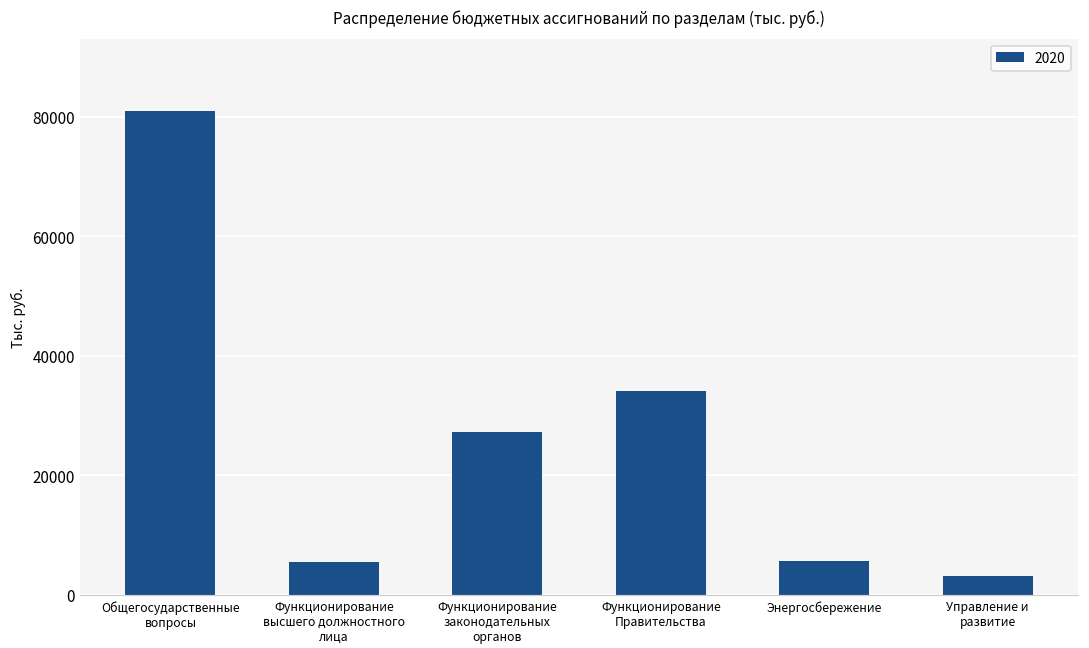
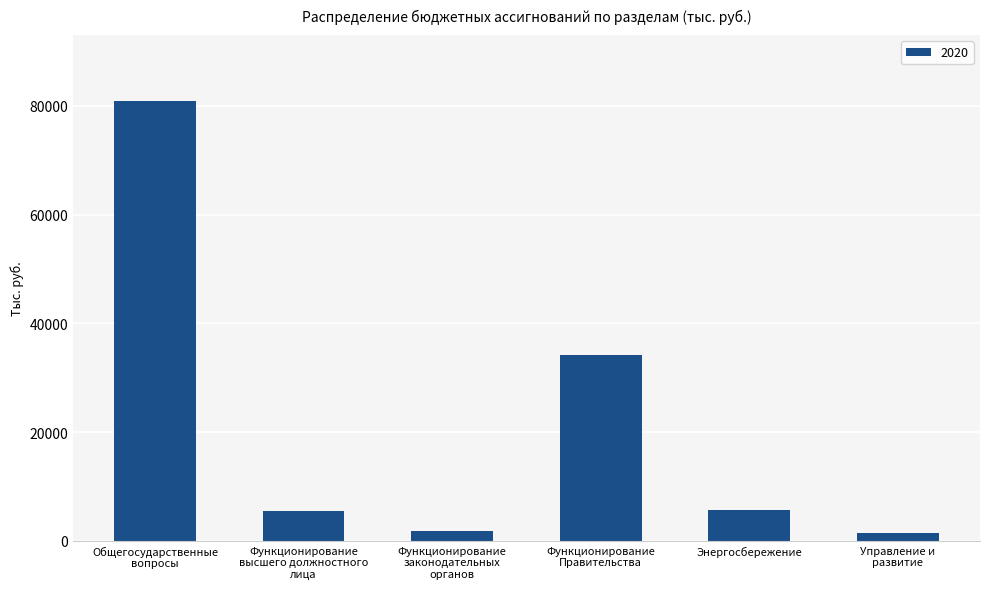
  {
    "Общегосударственные вопросы": 81000,
    "Функционирование высшего должностного лица": 6000,
-   "Функционирование законодательных органов": 27000,
+   "Функционирование законодательных органов": 2000,
    "Функционирование Правительства": 34000,
    "Энергосбережение": 6000,
-   "Управление и развитие": 3000
+   "Управление и развитие": 1000
  }
